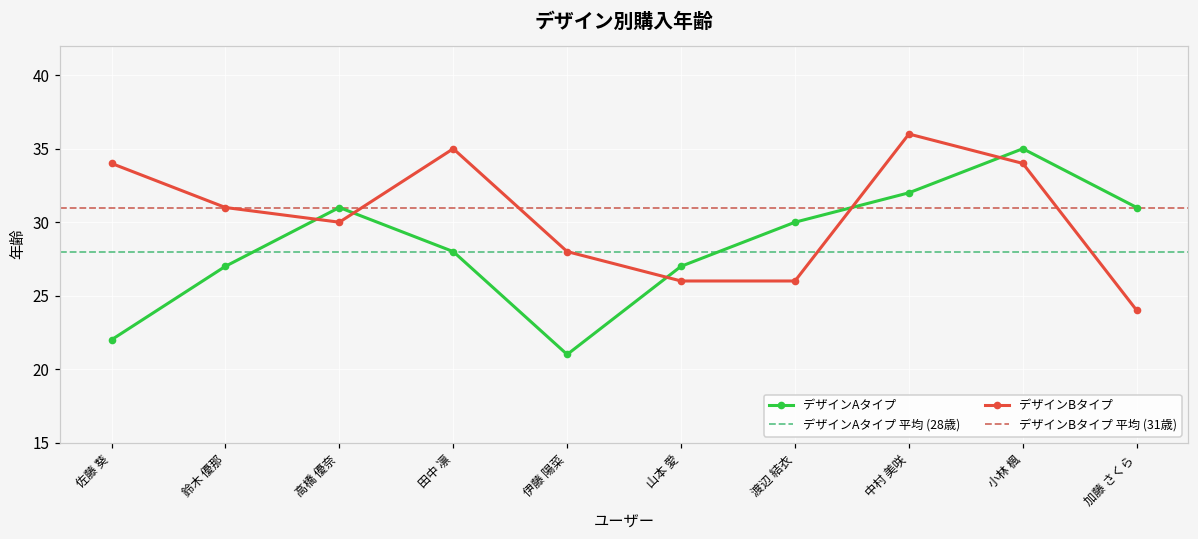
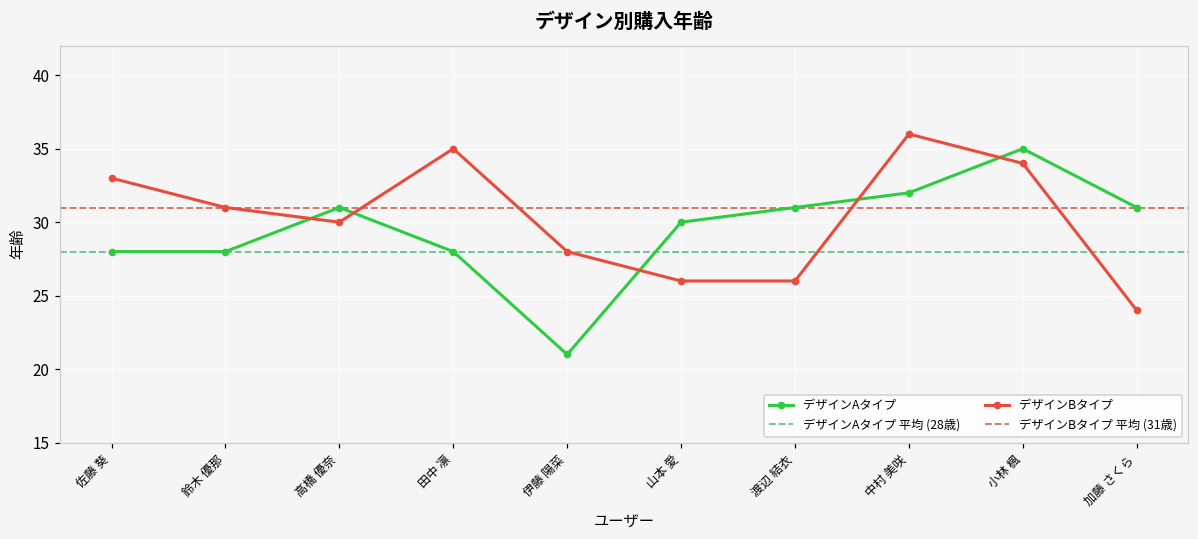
  {
    "デザインAタイプ": {
-     "佐藤 葵": 22,
-     "鈴木 優那": 27,
+     "佐藤 葵": 28,
+     "鈴木 優那": 28,
      "高橋 優奈": 31,
      "田中 凛": 28,
      "伊藤 陽菜": 21,
-     "山本 愛": 27,
-     "渡辺 結衣": 30,
+     "山本 愛": 30,
+     "渡辺 結衣": 31,
      "中村 美咲": 32,
      "小林 楓": 35,
      "加藤 さくら": 31
    },
    "デザインBタイプ": {
-     "佐藤 葵": 34,
+     "佐藤 葵": 33,
      "鈴木 優那": 31,
      "高橋 優奈": 30,
      "田中 凛": 35,
      "伊藤 陽菜": 28,
      "山本 愛": 26,
      "渡辺 結衣": 26,
      "中村 美咲": 36,
      "小林 楓": 34,
      "加藤 さくら": 24
    }
  }
